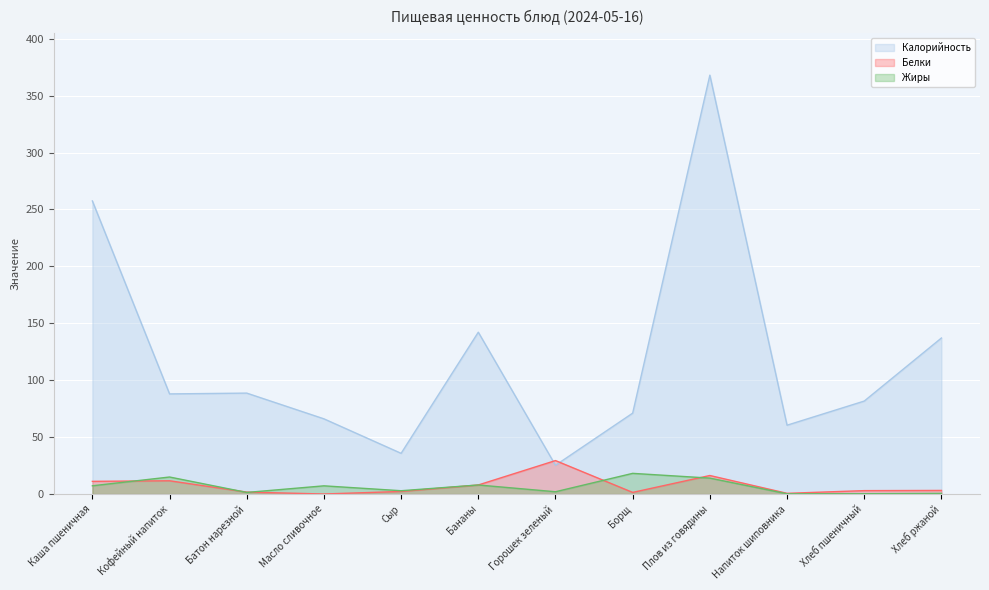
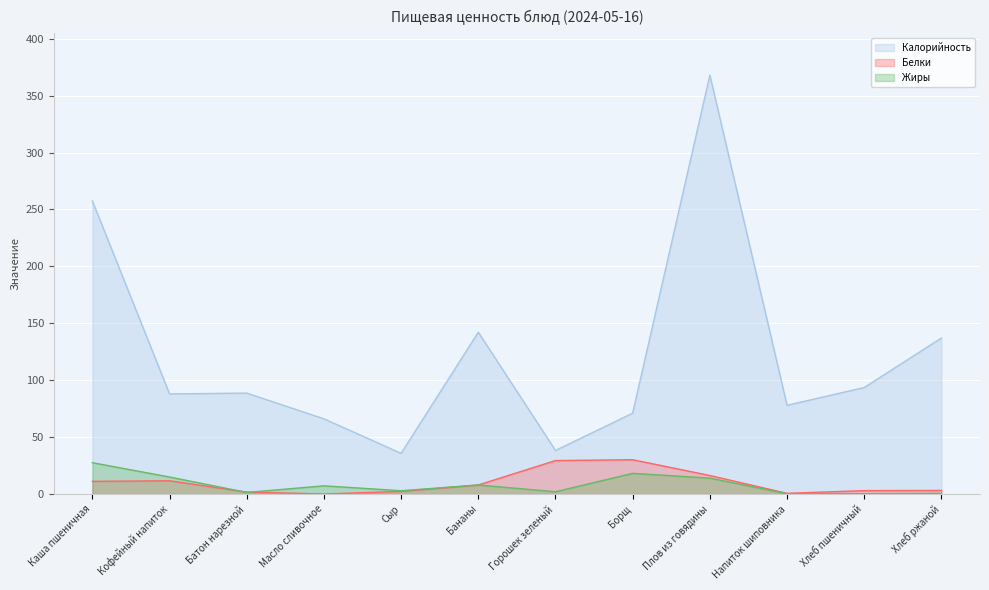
  {
    "Калорийность": {
      "Каша пшеничная": 257,
      "Кофейный напиток": 88,
      "Батон нарезной": 89,
      "Масло сливочное": 66,
      "Сыр": 36,
      "Бананы": 142,
-     "Горошек зеленый": 25,
+     "Горошек зеленый": 38,
      "Борщ": 71,
      "Плов из говядины": 368,
-     "Напиток шиповника": 61,
-     "Хлеб пшеничный": 82,
+     "Напиток шиповника": 78,
+     "Хлеб пшеничный": 94,
      "Хлеб ржаной": 137
    },
    "Белки": {
      "Каша пшеничная": 11,
      "Кофейный напиток": 12,
      "Масло сливочное": 0,
      "Горошек зеленый": 29,
-     "Борщ": 1,
+     "Борщ": 30,
      "Плов из говядины": 16,
      "Хлеб пшеничный": 3,
      "Хлеб ржаной": 3
    },
    "Жиры": {
-     "Каша пшеничная": 7,
+     "Каша пшеничная": 28,
      "Кофейный напиток": 15,
      "Масло сливочное": 7,
      "Горошек зеленый": 2,
      "Борщ": 18,
      "Плов из говядины": 14,
      "Хлеб пшеничный": 0,
      "Хлеб ржаной": 1
    }
  }
